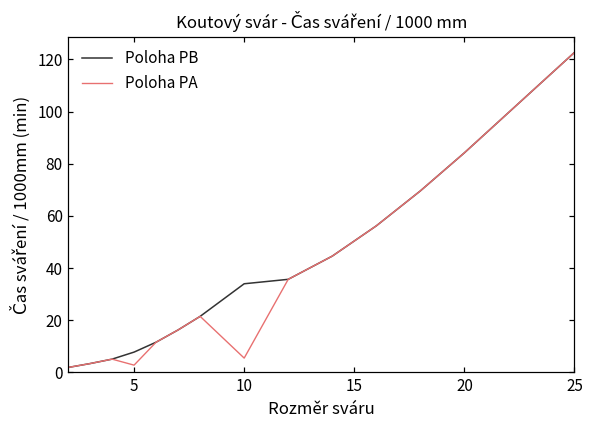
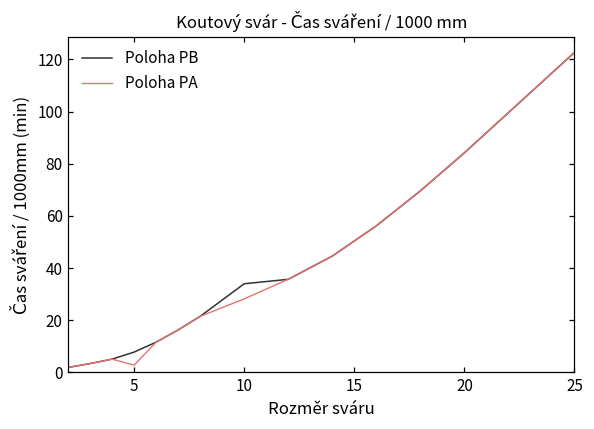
  {
    "Poloha PB": {
      "5": 8,
      "10": 34
    },
    "Poloha PA": {
      "5": 3,
-     "10": 6
+     "10": 28
    }
  }
